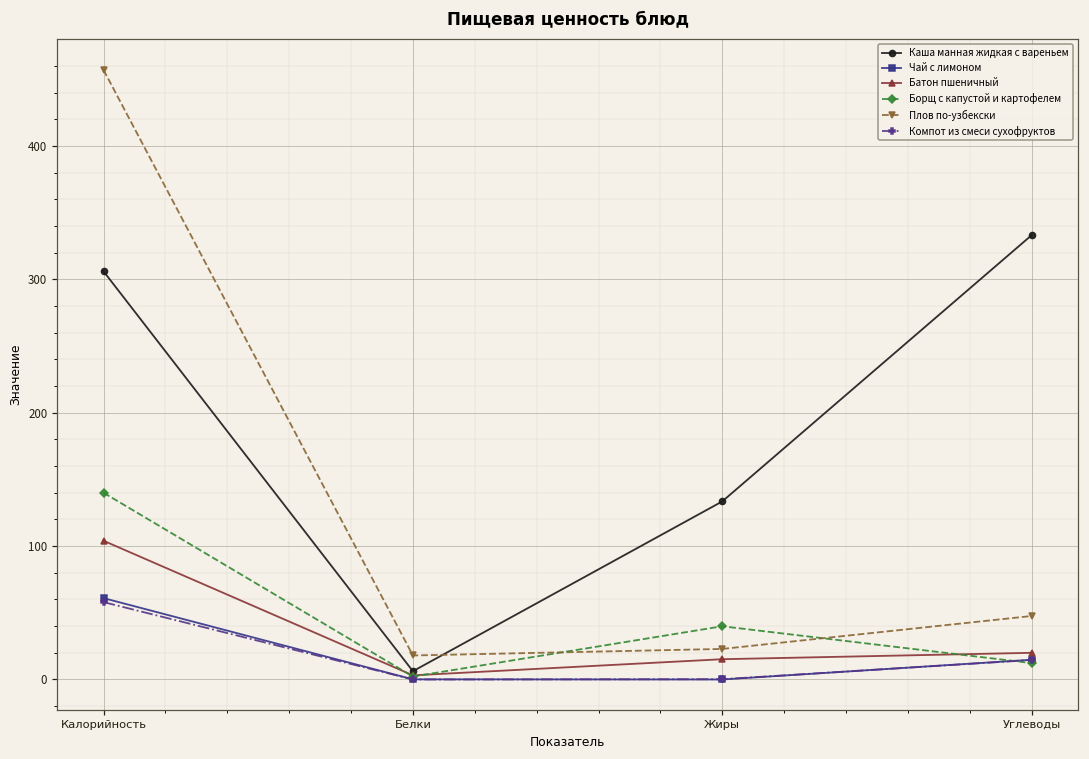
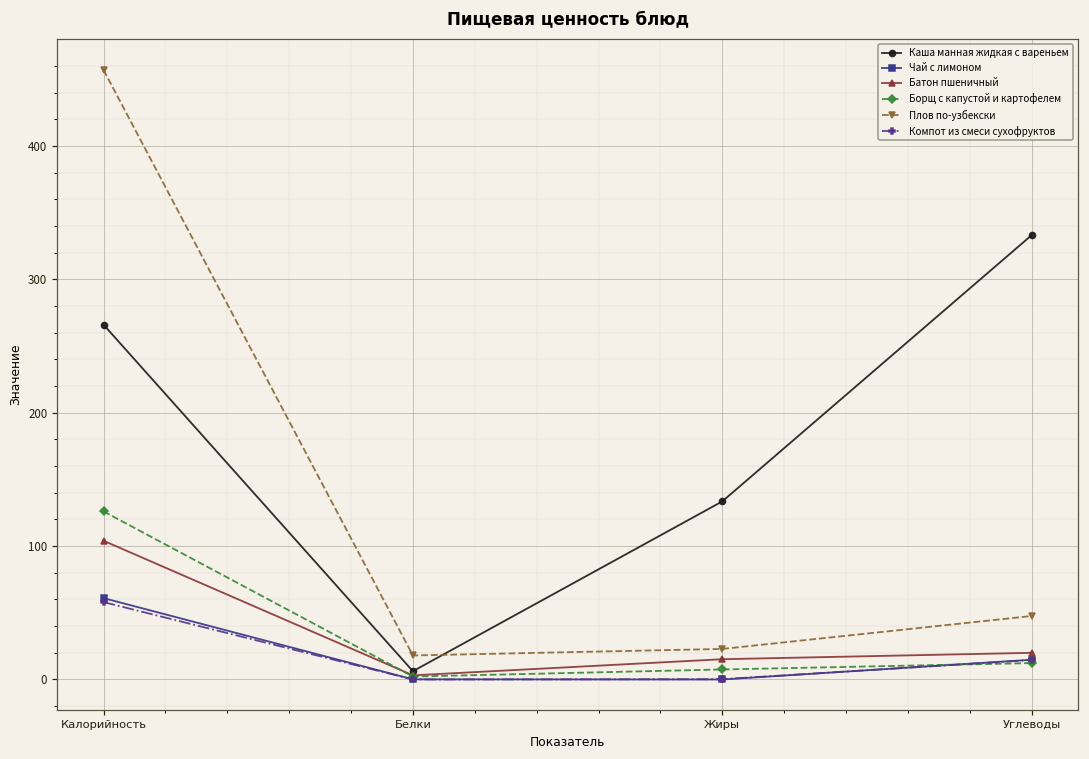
  {
    "Каша манная жидкая с вареньем": {
-     "Калорийность": 306,
+     "Калорийность": 266,
      "Белки": 6,
      "Жиры": 134,
      "Углеводы": 333
    },
    "Борщ с капустой и картофелем": {
-     "Калорийность": 140,
-     "Жиры": 40,
+     "Калорийность": 126,
+     "Жиры": 8,
      "Углеводы": 12
    }
  }
